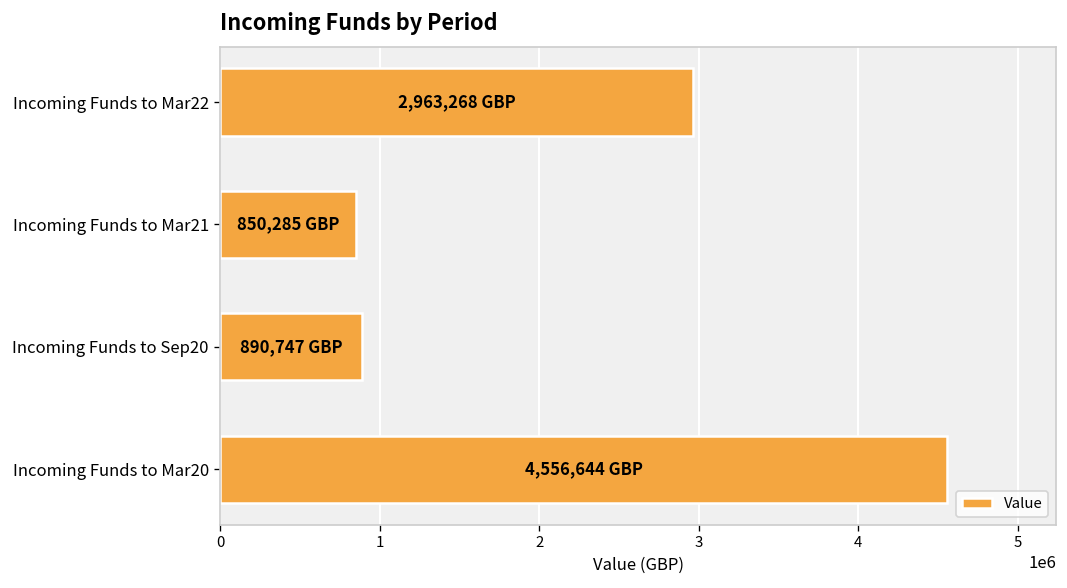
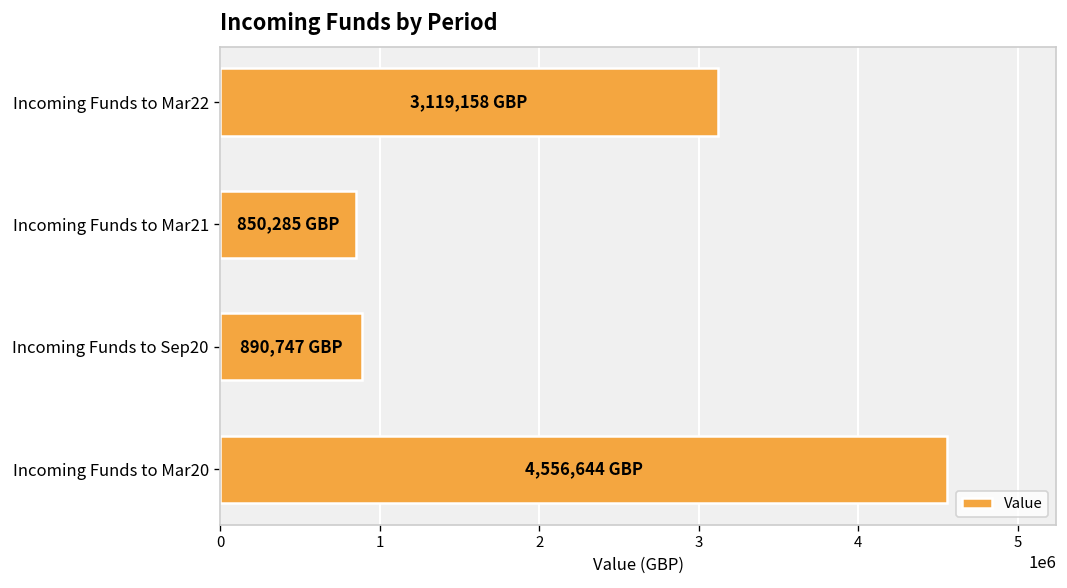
  {
-   "Incoming Funds to Mar22": "2,963,268",
+   "Incoming Funds to Mar22": "3,119,158",
    "Incoming Funds to Mar21": "850,285",
    "Incoming Funds to Sep20": "890,747",
    "Incoming Funds to Mar20": "4,556,644"
  }
